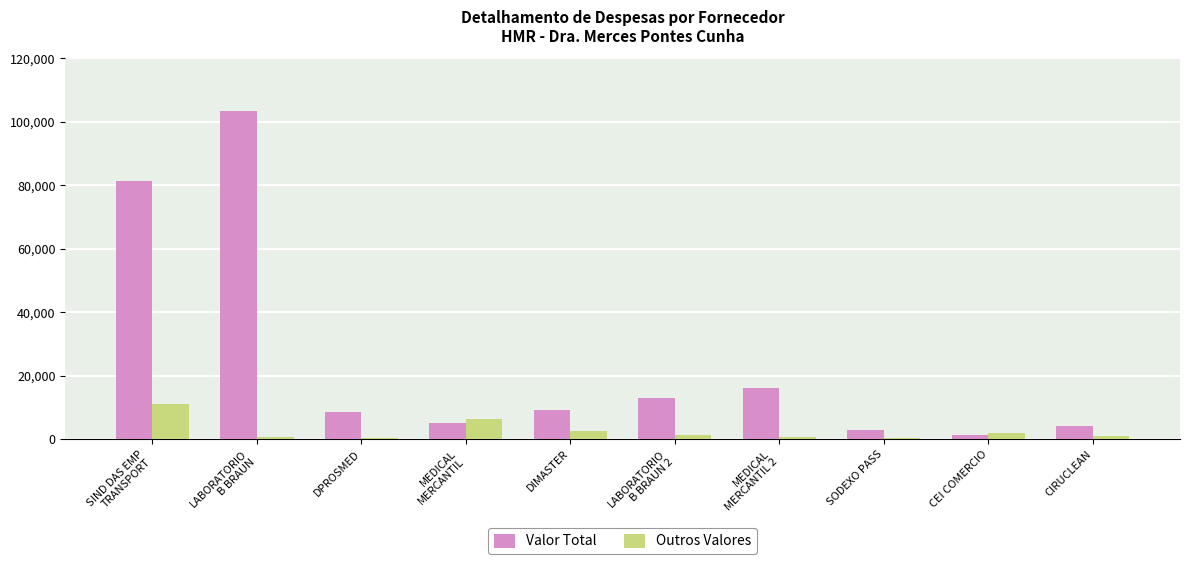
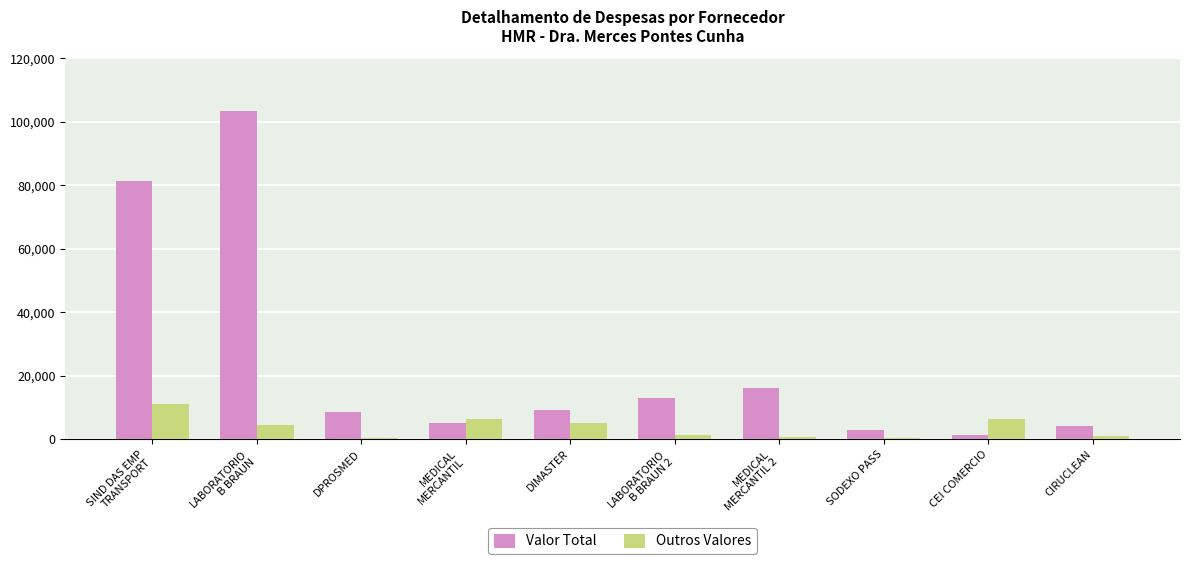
  {
    "Valor Total": {
      "SIND DAS EMP TRANSPORT": "81,000",
      "LABORATORIO B BRAUN": "103,000",
      "DPROSMED": "8,000",
      "MEDICAL MERCANTIL": "5,000",
      "DIMASTER": "9,000",
      "LABORATORIO B BRAUN 2": "13,000",
      "MEDICAL MERCANTIL 2": "16,000",
      "SODEXO PASS": "3,000",
      "CEI COMERCIO": "1,000",
      "CIRUCLEAN": "4,000"
    },
    "Outros Valores": {
      "SIND DAS EMP TRANSPORT": "11,000",
-     "LABORATORIO B BRAUN": "1,000",
+     "LABORATORIO B BRAUN": "4,000",
      "MEDICAL MERCANTIL": "6,000",
-     "DIMASTER": "2,000",
+     "DIMASTER": "5,000",
      "LABORATORIO B BRAUN 2": "1,000",
      "MEDICAL MERCANTIL 2": "1,000",
-     "CEI COMERCIO": "2,000",
+     "CEI COMERCIO": "6,000",
      "CIRUCLEAN": "1,000"
    }
  }
